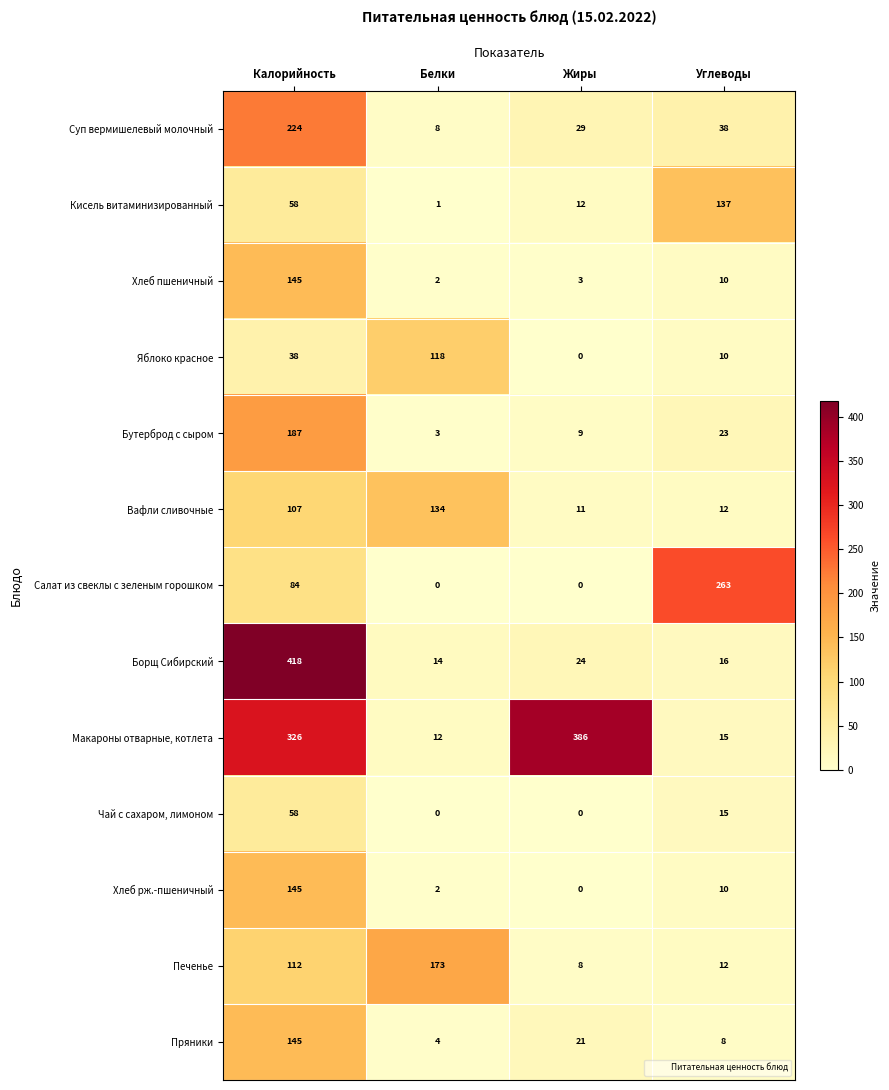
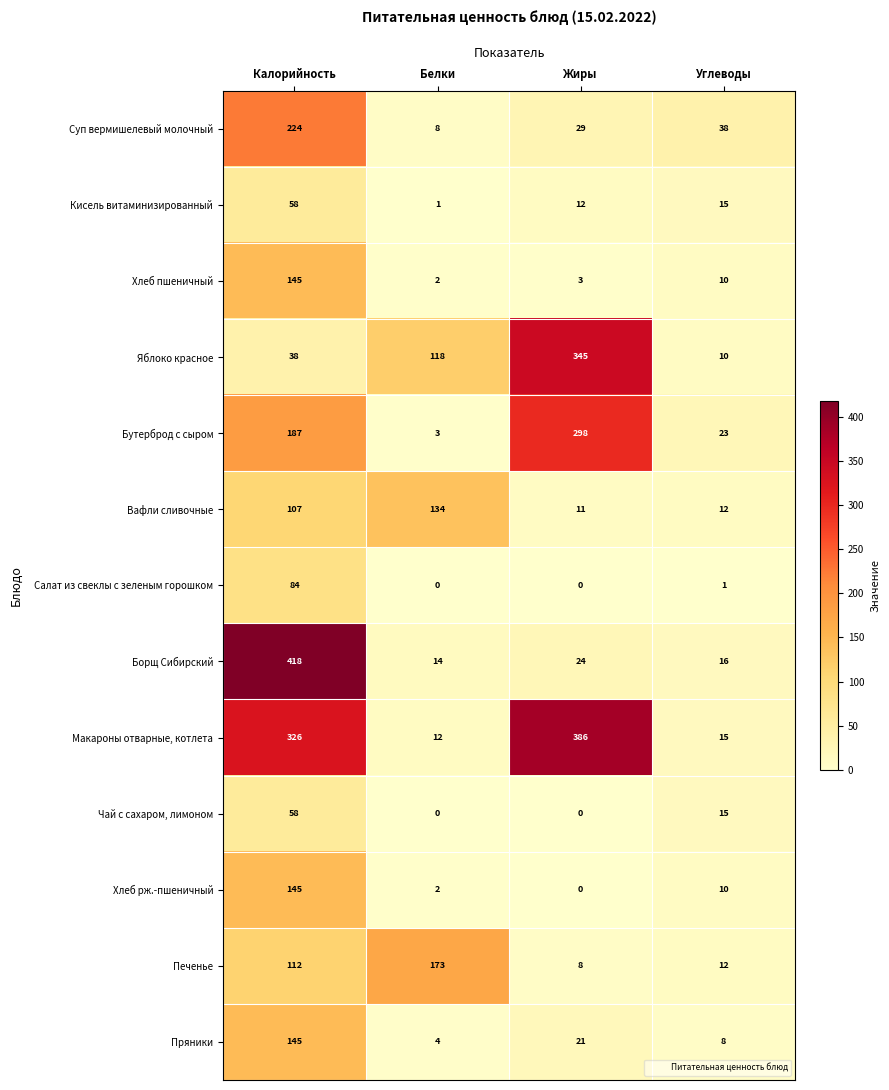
  {
    "Суп вермишелевый молочный": {
      "Калорийность": 224,
      "Белки": 8,
      "Жиры": 29,
      "Углеводы": 38
    },
    "Кисель витаминизированный": {
      "Калорийность": 58,
      "Белки": 1,
      "Жиры": 12,
-     "Углеводы": 137
+     "Углеводы": 15
    },
    "Хлеб пшеничный": {
      "Калорийность": 145,
      "Белки": 2,
      "Жиры": 3,
      "Углеводы": 10
    },
    "Яблоко красное": {
      "Калорийность": 38,
      "Белки": 118,
-     "Жиры": 0,
+     "Жиры": 345,
      "Углеводы": 10
    },
    "Бутерброд с сыром": {
      "Калорийность": 187,
      "Белки": 3,
-     "Жиры": 9,
+     "Жиры": 298,
      "Углеводы": 23
    },
    "Вафли сливочные": {
      "Калорийность": 107,
      "Белки": 134,
      "Жиры": 11,
      "Углеводы": 12
    },
    "Салат из свеклы с зеленым горошком": {
      "Калорийность": 84,
      "Белки": 0,
      "Жиры": 0,
-     "Углеводы": 263
+     "Углеводы": 1
    },
    "Борщ Сибирский": {
      "Калорийность": 418,
      "Белки": 14,
      "Жиры": 24,
      "Углеводы": 16
    },
    "Макароны отварные, котлета": {
      "Калорийность": 326,
      "Белки": 12,
      "Жиры": 386,
      "Углеводы": 15
    },
    "Чай с сахаром, лимоном": {
      "Калорийность": 58,
      "Белки": 0,
      "Жиры": 0,
      "Углеводы": 15
    },
    "Хлеб рж.-пшеничный": {
      "Калорийность": 145,
      "Белки": 2,
      "Жиры": 0,
      "Углеводы": 10
    },
    "Печенье": {
      "Калорийность": 112,
      "Белки": 173,
      "Жиры": 8,
      "Углеводы": 12
    },
    "Пряники": {
      "Калорийность": 145,
      "Белки": 4,
      "Жиры": 21,
      "Углеводы": 8
    }
  }
